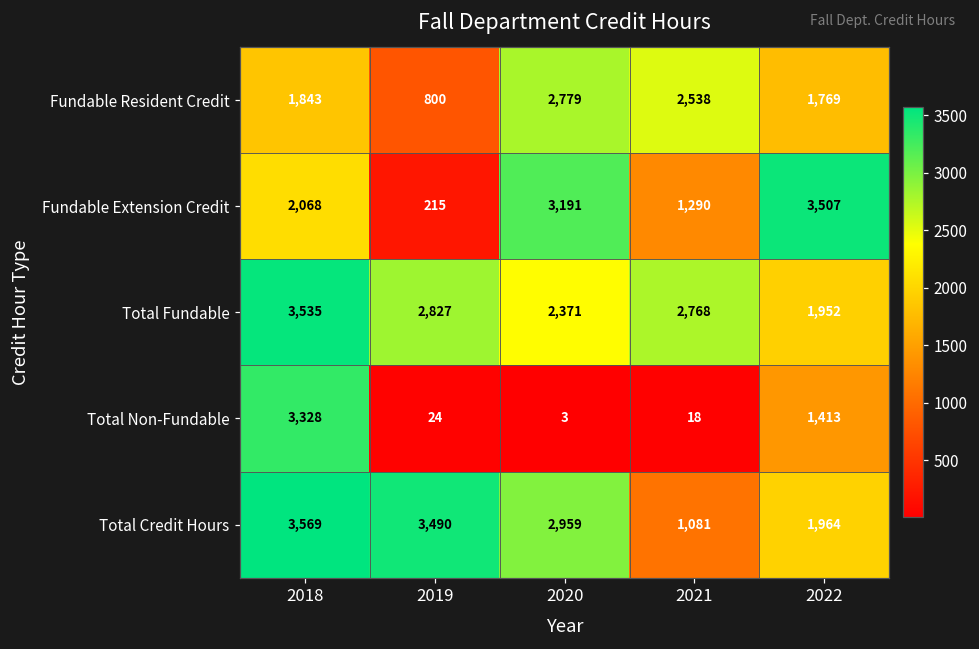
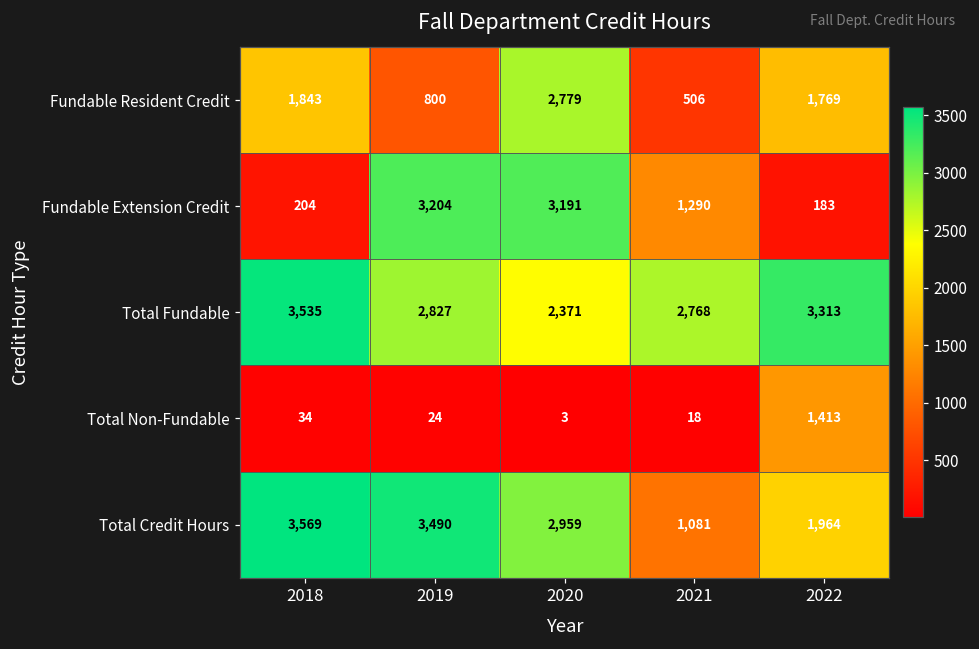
  {
    "Fundable Resident Credit": {
      "2018": "1,843",
      "2019": "800",
      "2020": "2,779",
-     "2021": "2,538",
+     "2021": "506",
      "2022": "1,769"
    },
    "Fundable Extension Credit": {
-     "2018": "2,068",
-     "2019": "215",
+     "2018": "204",
+     "2019": "3,204",
      "2020": "3,191",
      "2021": "1,290",
-     "2022": "3,507"
+     "2022": "183"
    },
    "Total Fundable": {
      "2018": "3,535",
      "2019": "2,827",
      "2020": "2,371",
      "2021": "2,768",
-     "2022": "1,952"
+     "2022": "3,313"
    },
    "Total Non-Fundable": {
-     "2018": "3,328",
+     "2018": "34",
      "2019": "24",
      "2020": "3",
      "2021": "18",
      "2022": "1,413"
    },
    "Total Credit Hours": {
      "2018": "3,569",
      "2019": "3,490",
      "2020": "2,959",
      "2021": "1,081",
      "2022": "1,964"
    }
  }
